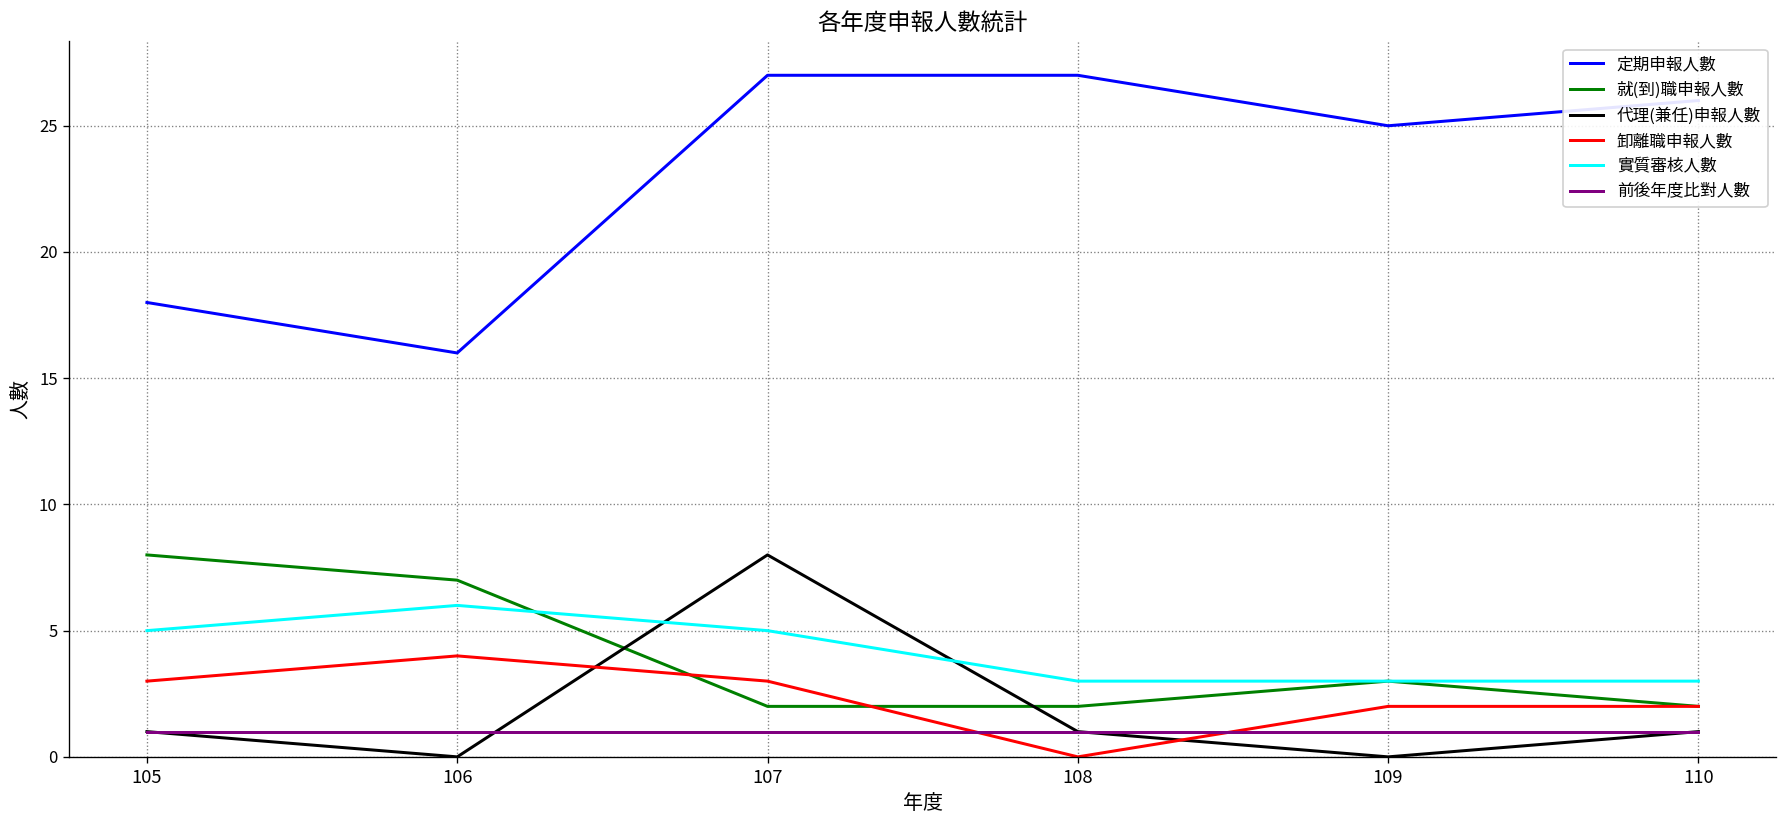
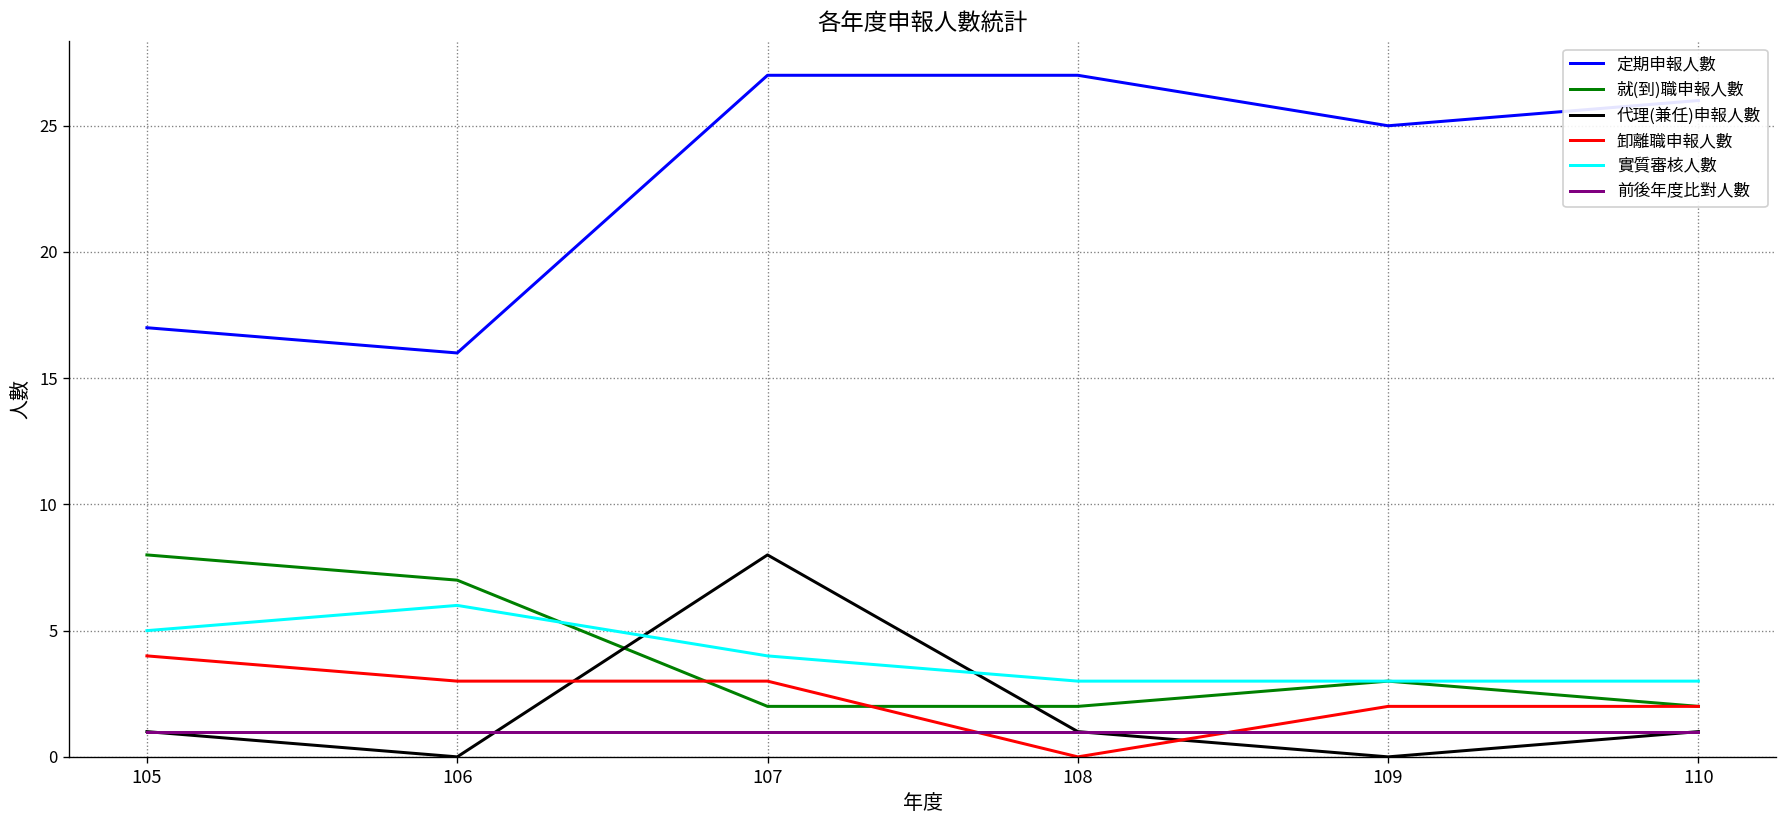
  {
    "定期申報人數": {
-     "105": 18,
+     "105": 17,
      "106": 16,
      "107": 27,
      "108": 27,
      "109": 25
    },
    "就(到)職申報人數": {
      "105": 8,
      "106": 7,
      "107": 2,
      "108": 2
    },
    "代理(兼任)申報人數": {
      "106": 0,
      "107": 8,
      "109": 0
    },
    "卸離職申報人數": {
-     "105": 3,
-     "106": 4,
+     "105": 4,
+     "106": 3,
      "107": 3,
      "108": 0,
      "109": 2
    },
    "實質審核人數": {
      "105": 5,
      "106": 6,
-     "107": 5,
+     "107": 4,
      "108": 3,
      "110": 3
    },
    "前後年度比對人數": {
      "106": 1,
      "107": 1,
      "109": 1
    }
  }
